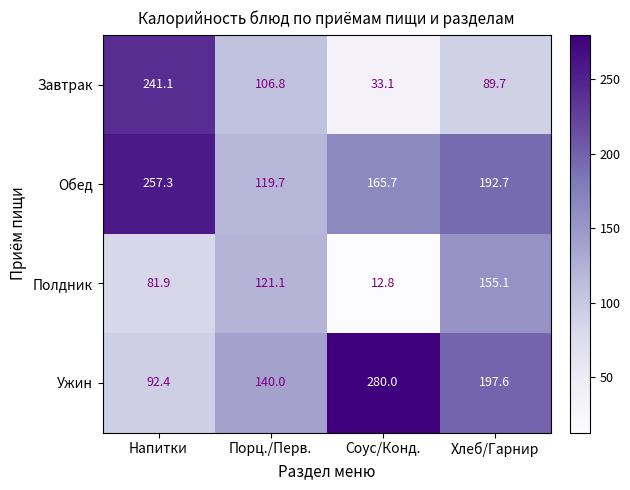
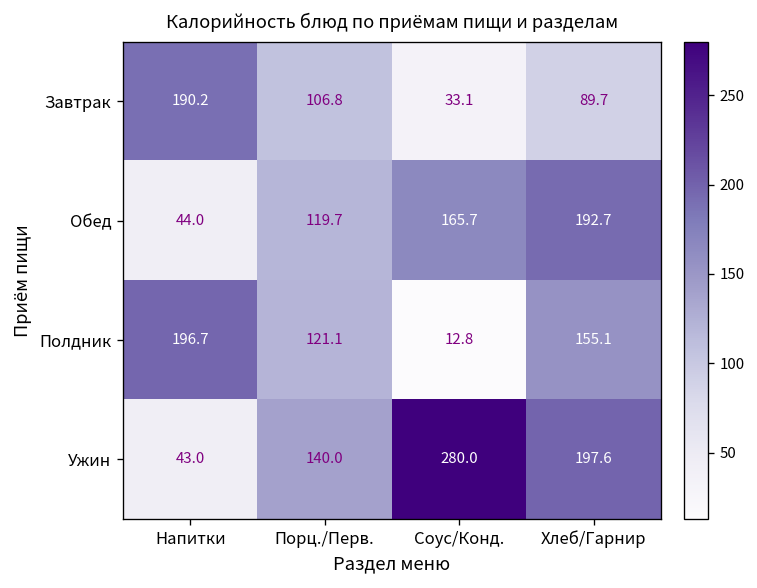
  {
    "Завтрак": {
-     "Напитки": 241.1,
+     "Напитки": 190.2,
      "Порц./Перв.": 106.8,
      "Соус/Конд.": 33.1,
      "Хлеб/Гарнир": 89.7
    },
    "Обед": {
-     "Напитки": 257.3,
+     "Напитки": 44.0,
      "Порц./Перв.": 119.7,
      "Соус/Конд.": 165.7,
      "Хлеб/Гарнир": 192.7
    },
    "Полдник": {
-     "Напитки": 81.9,
+     "Напитки": 196.7,
      "Порц./Перв.": 121.1,
      "Соус/Конд.": 12.8,
      "Хлеб/Гарнир": 155.1
    },
    "Ужин": {
-     "Напитки": 92.4,
+     "Напитки": 43.0,
      "Порц./Перв.": 140.0,
      "Соус/Конд.": 280.0,
      "Хлеб/Гарнир": 197.6
    }
  }
